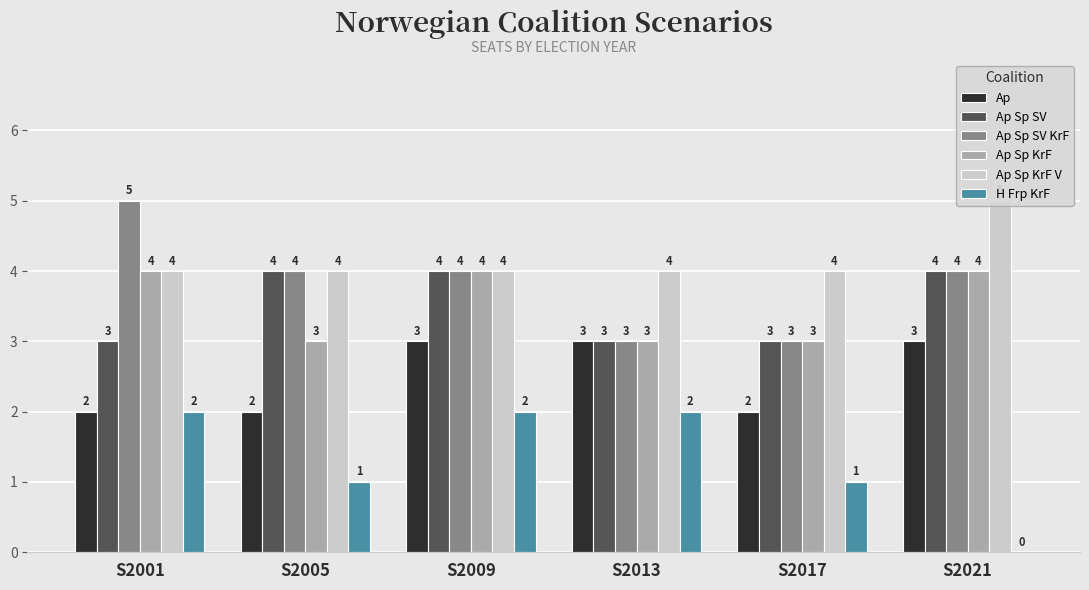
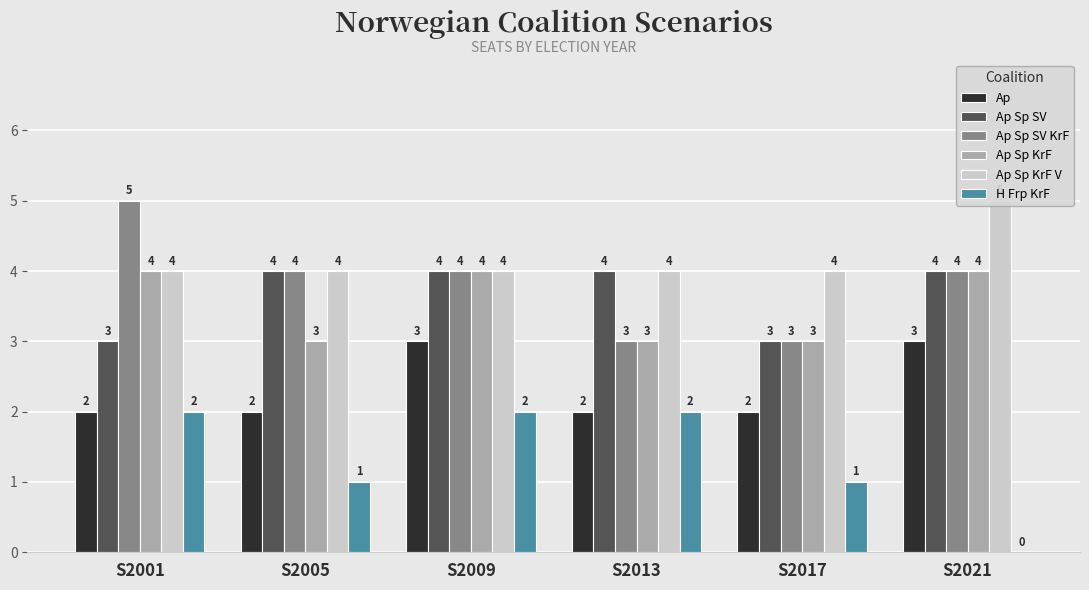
  {
    "Ap": {
      "S2001": 2,
      "S2005": 2,
      "S2009": 3,
-     "S2013": 3,
+     "S2013": 2,
      "S2017": 2,
      "S2021": 3
    },
    "Ap Sp SV": {
      "S2001": 3,
      "S2005": 4,
      "S2009": 4,
-     "S2013": 3,
+     "S2013": 4,
      "S2017": 3,
      "S2021": 4
    },
    "H Frp KrF": {
      "S2001": 2,
      "S2005": 1,
      "S2009": 2,
      "S2013": 2,
      "S2017": 1,
      "S2021": 0
    }
  }
